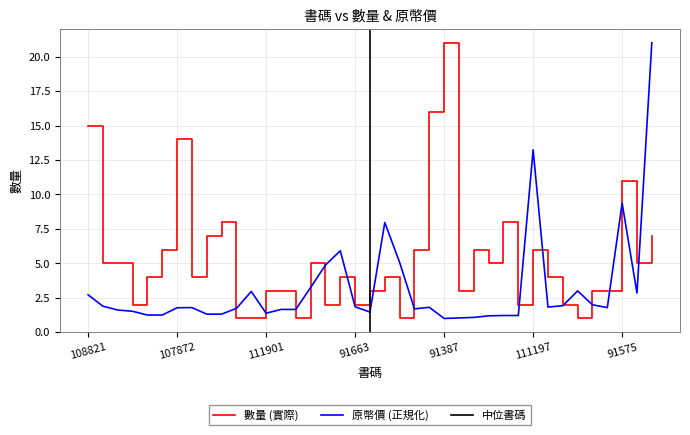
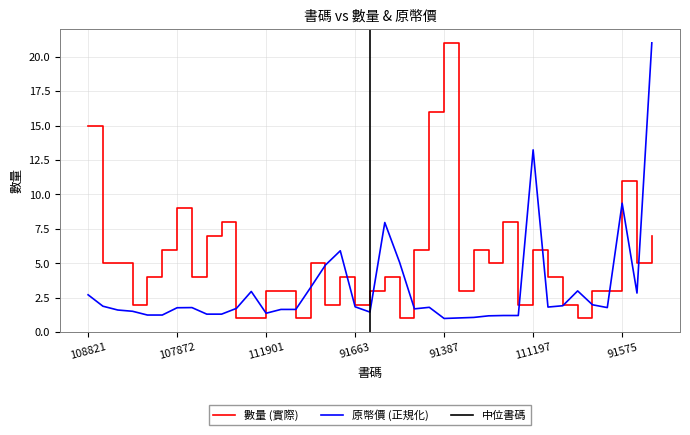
  {
    "數量 (實際)": {
      "108821": 15,
-     "107872": 14,
+     "107872": 9,
      "111901": 3,
      "91387": 21,
      "111197": 6,
      "91575": 11
    },
    "原幣價 (正規化)": {
      "108821": 2.7,
      "107872": 1.8,
      "111901": 1.4,
      "91387": 1,
      "111197": 13.2,
      "91575": 9.4
    }
  }
